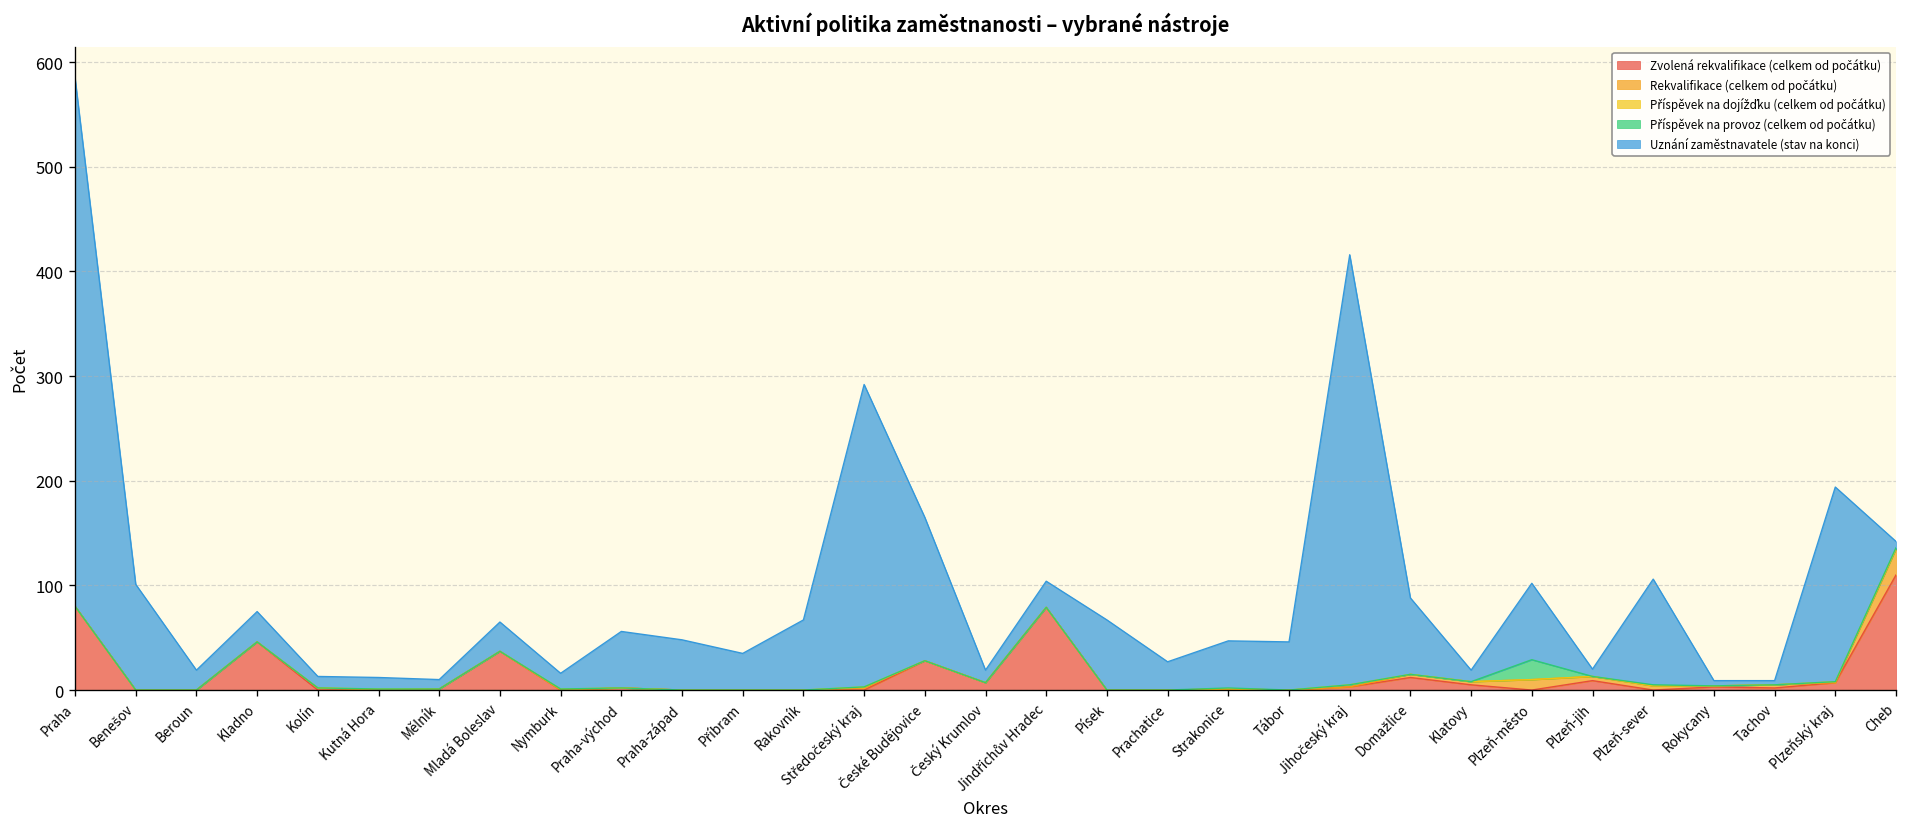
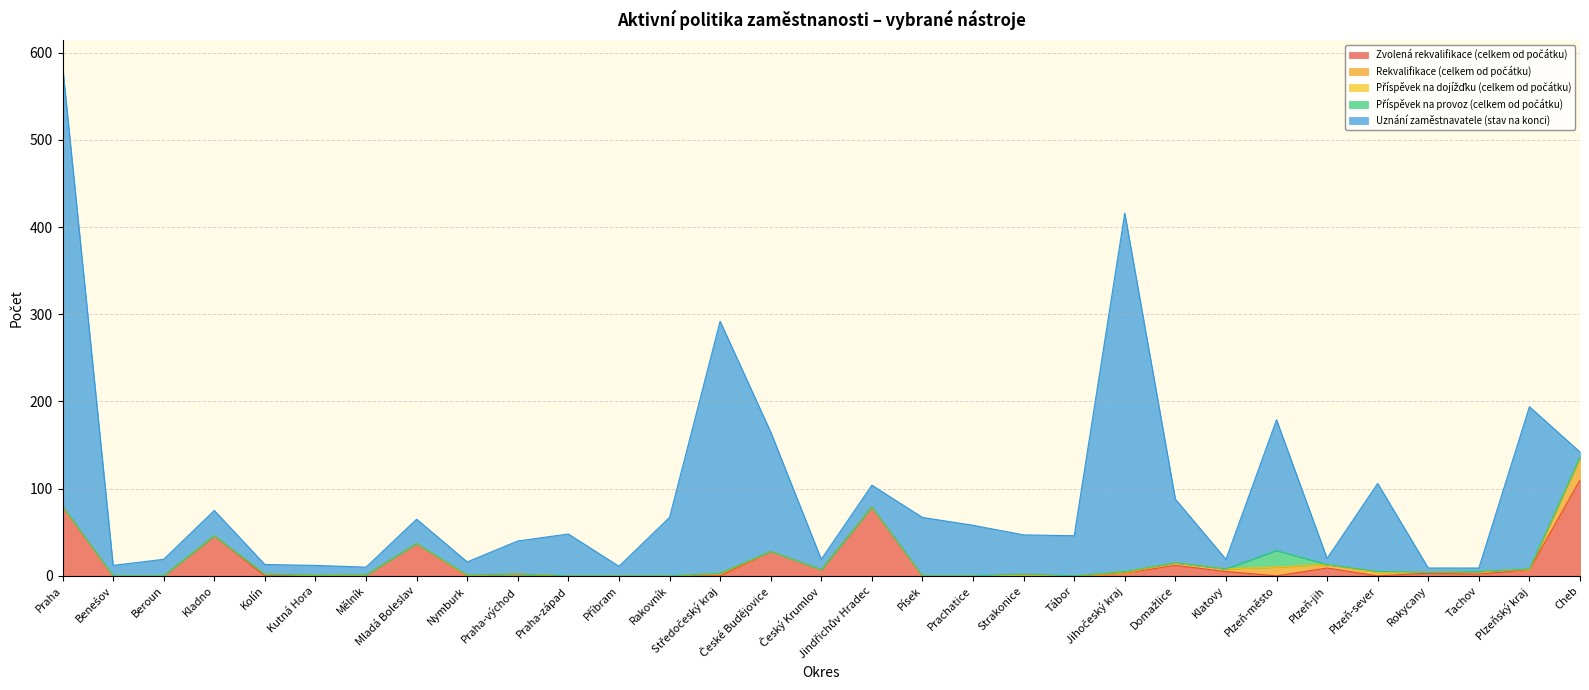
  {
    "Zvolená rekvalifikace (celkem od počátku)": {
      "Domažlice": 10,
      "Klatovy": 10,
      "Plzeň-město": 0,
      "Plzeň-jih": 10,
      "Plzeň-sever": 0,
      "Tachov": 0,
      "Cheb": 110
    },
    "Příspěvek na provoz (celkem od počátku)": {
      "Plzeň-město": 20
    },
    "Uznání zaměstnavatele (stav na konci)": {
      "Praha": 510,
-     "Benešov": 100,
+     "Benešov": 10,
      "Beroun": 20,
      "Kladno": 30,
      "Kolín": 10,
      "Kutná Hora": 10,
      "Mělník": 10,
      "Mladá Boleslav": 30,
      "Nymburk": 20,
-     "Praha-východ": 50,
+     "Praha-východ": 40,
      "Praha-západ": 50,
-     "Příbram": 40,
+     "Příbram": 10,
      "Rakovník": 70,
      "Středočeský kraj": 290,
      "České Budějovice": 140,
      "Český Krumlov": 10,
      "Jindřichův Hradec": 30,
      "Písek": 70,
-     "Prachatice": 30,
+     "Prachatice": 60,
      "Strakonice": 50,
      "Tábor": 50,
      "Jihočeský kraj": 410,
      "Domažlice": 70,
      "Klatovy": 10,
-     "Plzeň-město": 70,
+     "Plzeň-město": 150,
      "Plzeň-jih": 10,
      "Plzeň-sever": 100,
      "Rokycany": 10,
      "Tachov": 0,
      "Plzeňský kraj": 190,
      "Cheb": 10
    }
  }
